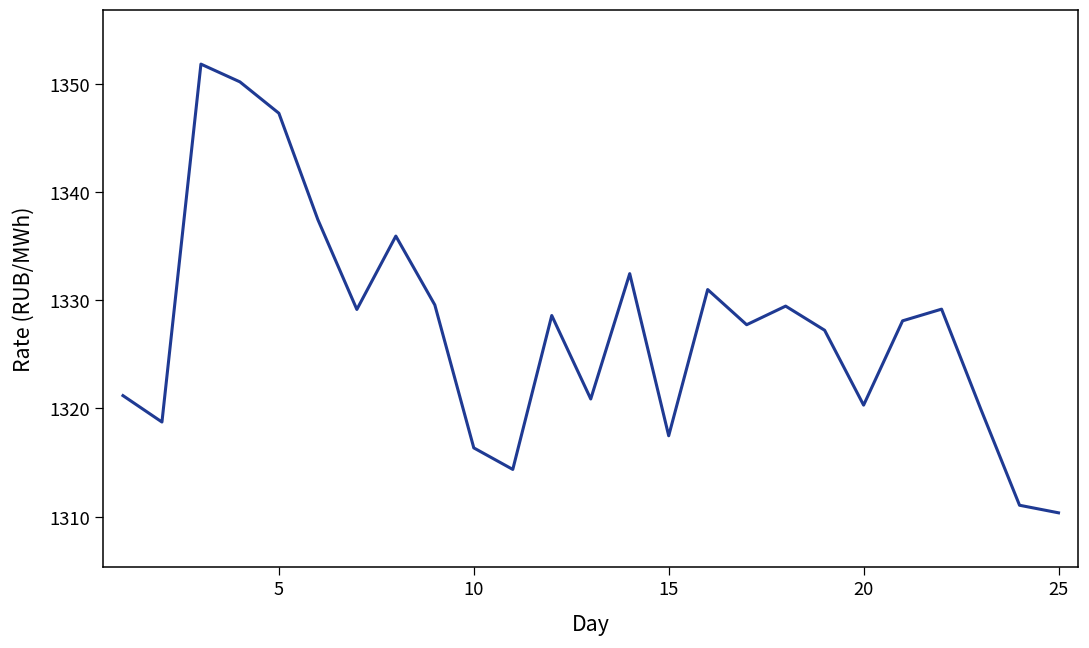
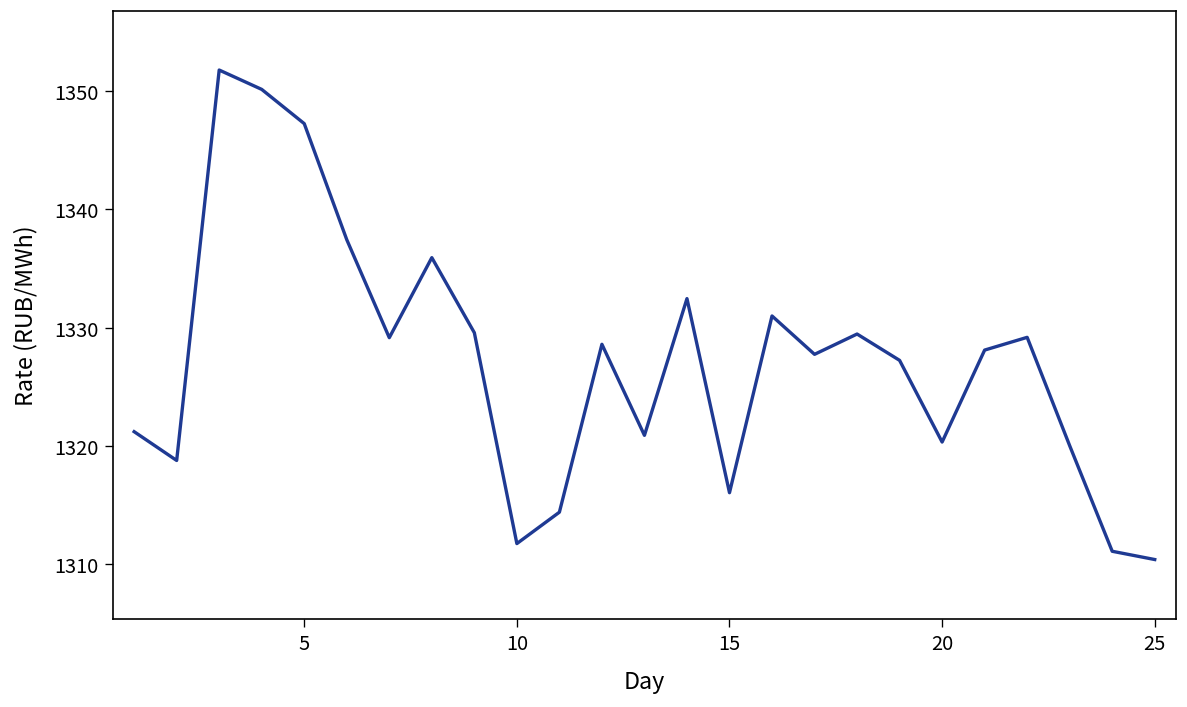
  {
    "5": 1347,
-   "10": 1316,
-   "15": 1317,
+   "10": 1312,
+   "15": 1316,
    "20": 1320,
    "25": 1310
  }
